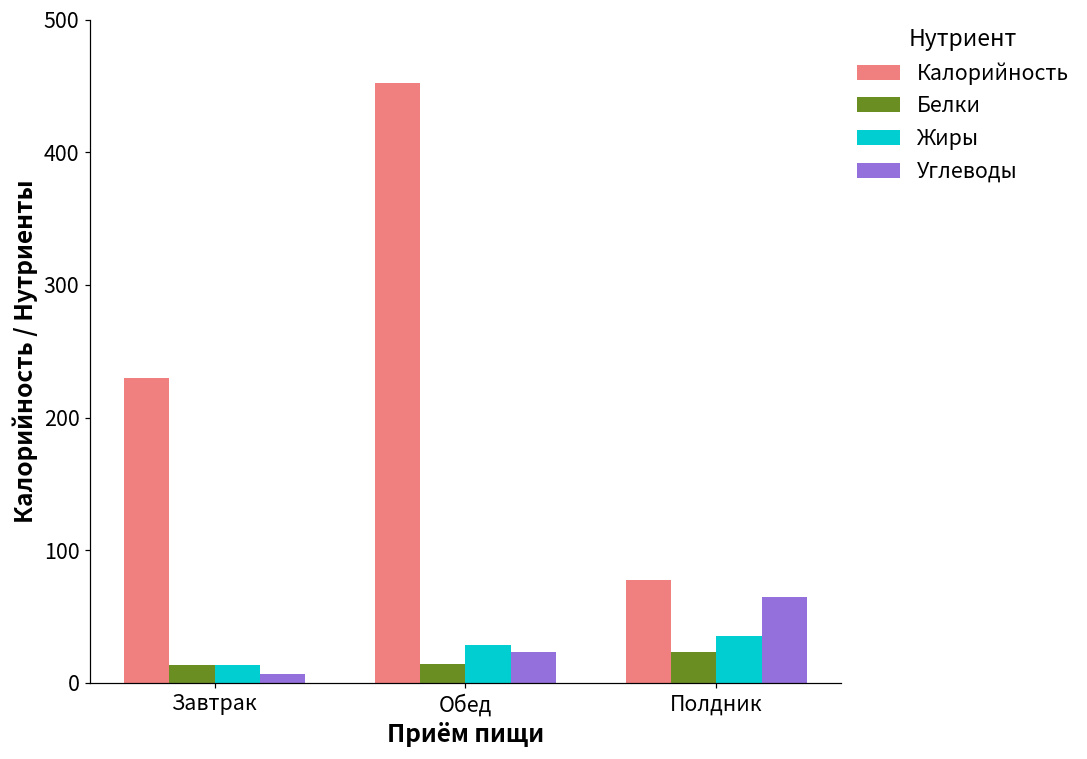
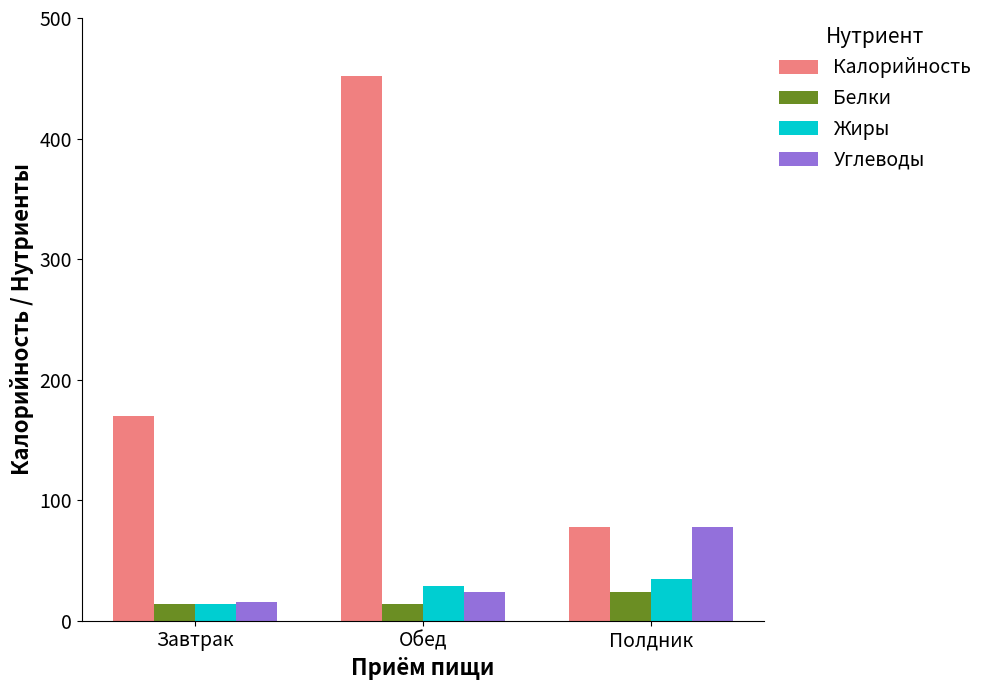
  {
    "Калорийность": {
-     "Завтрак": 230,
+     "Завтрак": 170,
      "Обед": 452,
      "Полдник": 78
    },
    "Белки": {
      "Завтрак": 14,
      "Обед": 14,
      "Полдник": 24
    },
    "Жиры": {
      "Завтрак": 14,
      "Обед": 28,
      "Полдник": 35
    },
    "Углеводы": {
-     "Завтрак": 7,
+     "Завтрак": 15,
      "Обед": 23,
-     "Полдник": 65
+     "Полдник": 78
    }
  }
